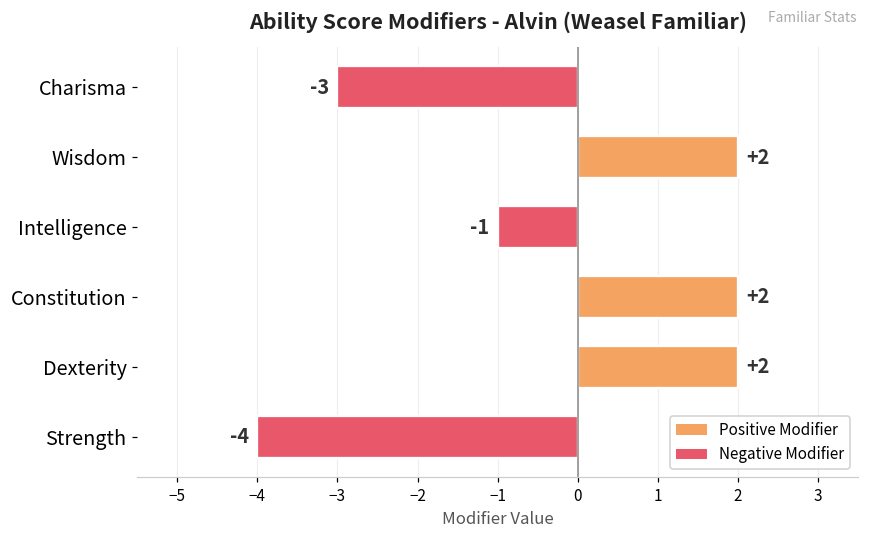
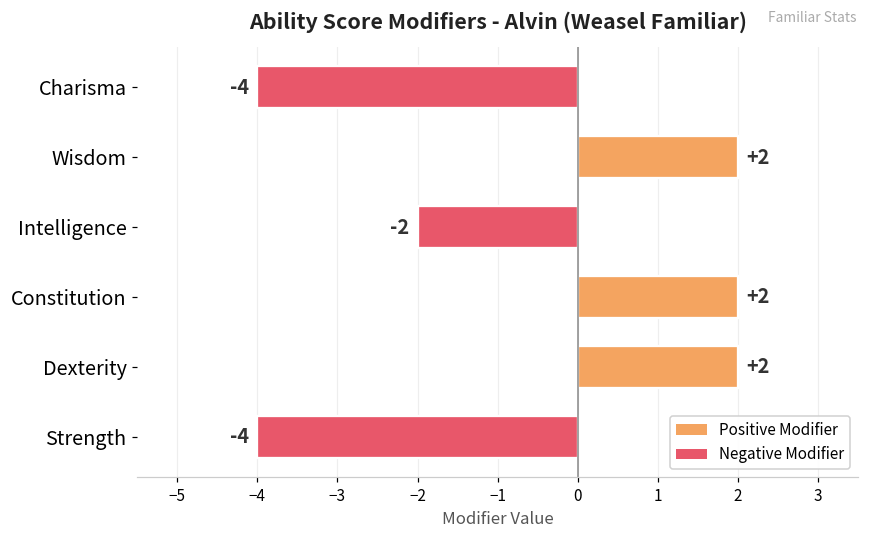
  {
-   "Charisma": "-3",
+   "Charisma": "-4",
    "Wisdom": "+2",
-   "Intelligence": "-1",
+   "Intelligence": "-2",
    "Constitution": "+2",
    "Dexterity": "+2",
    "Strength": "-4"
  }
